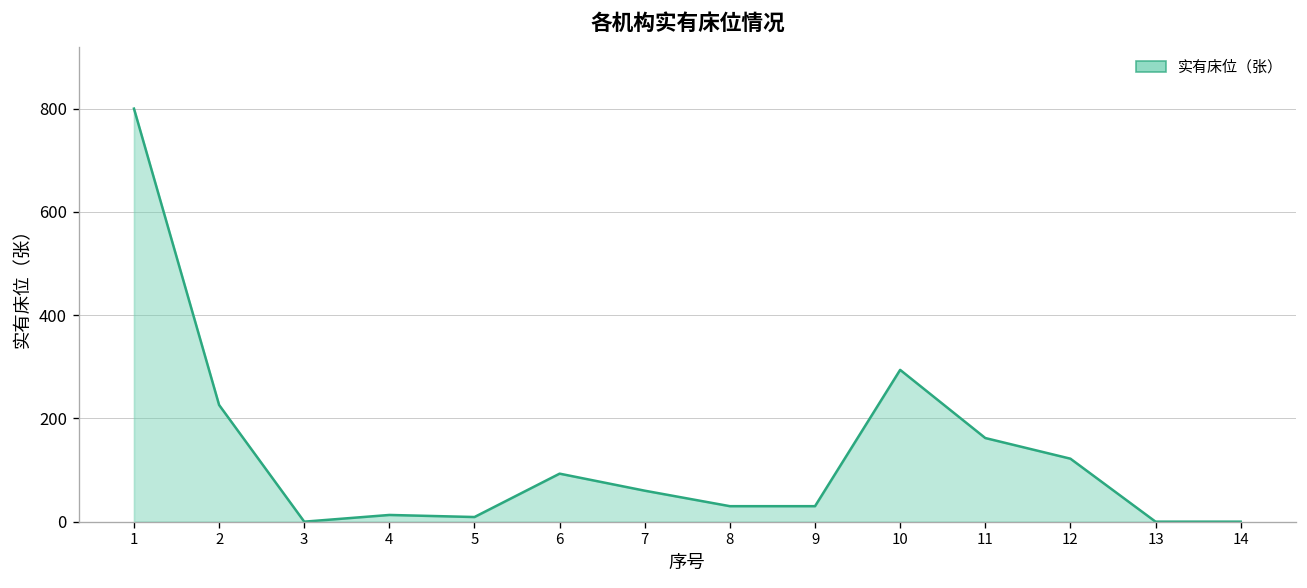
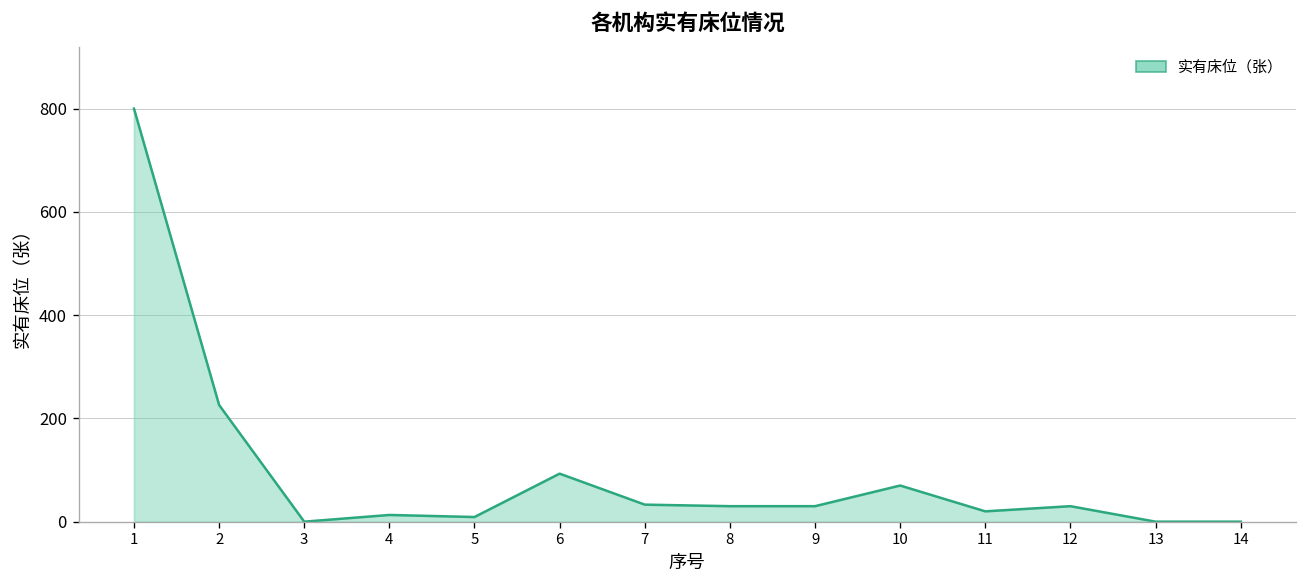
  {
    "1": 800,
    "2": 230,
    "3": 0,
    "4": 10,
    "5": 10,
    "6": 90,
-   "7": 60,
+   "7": 30,
    "8": 30,
    "9": 30,
-   "10": 290,
-   "11": 160,
-   "12": 120,
+   "10": 70,
+   "11": 20,
+   "12": 30,
    "13": 0,
    "14": 0
  }
